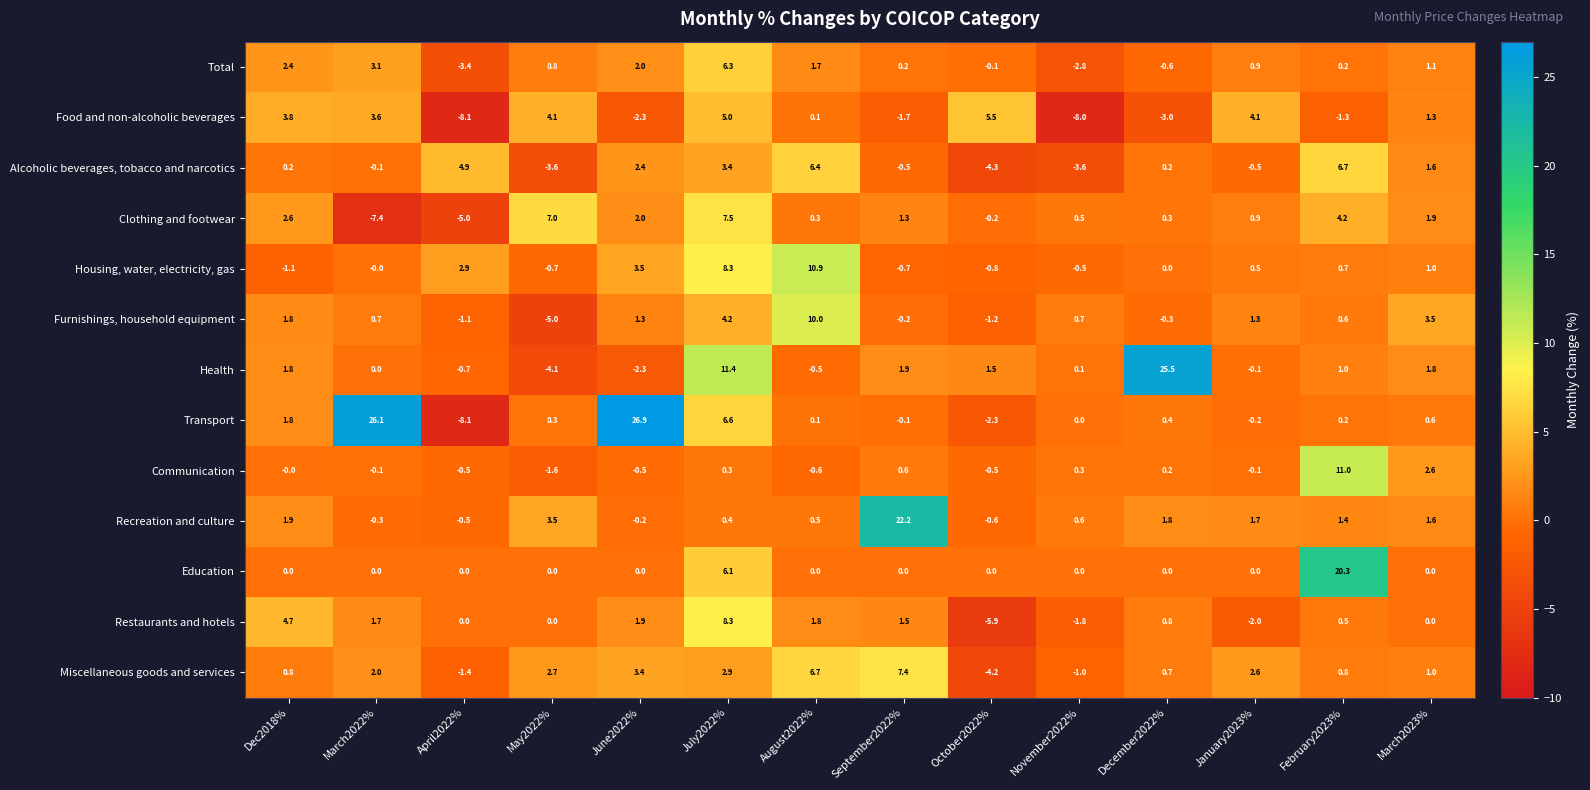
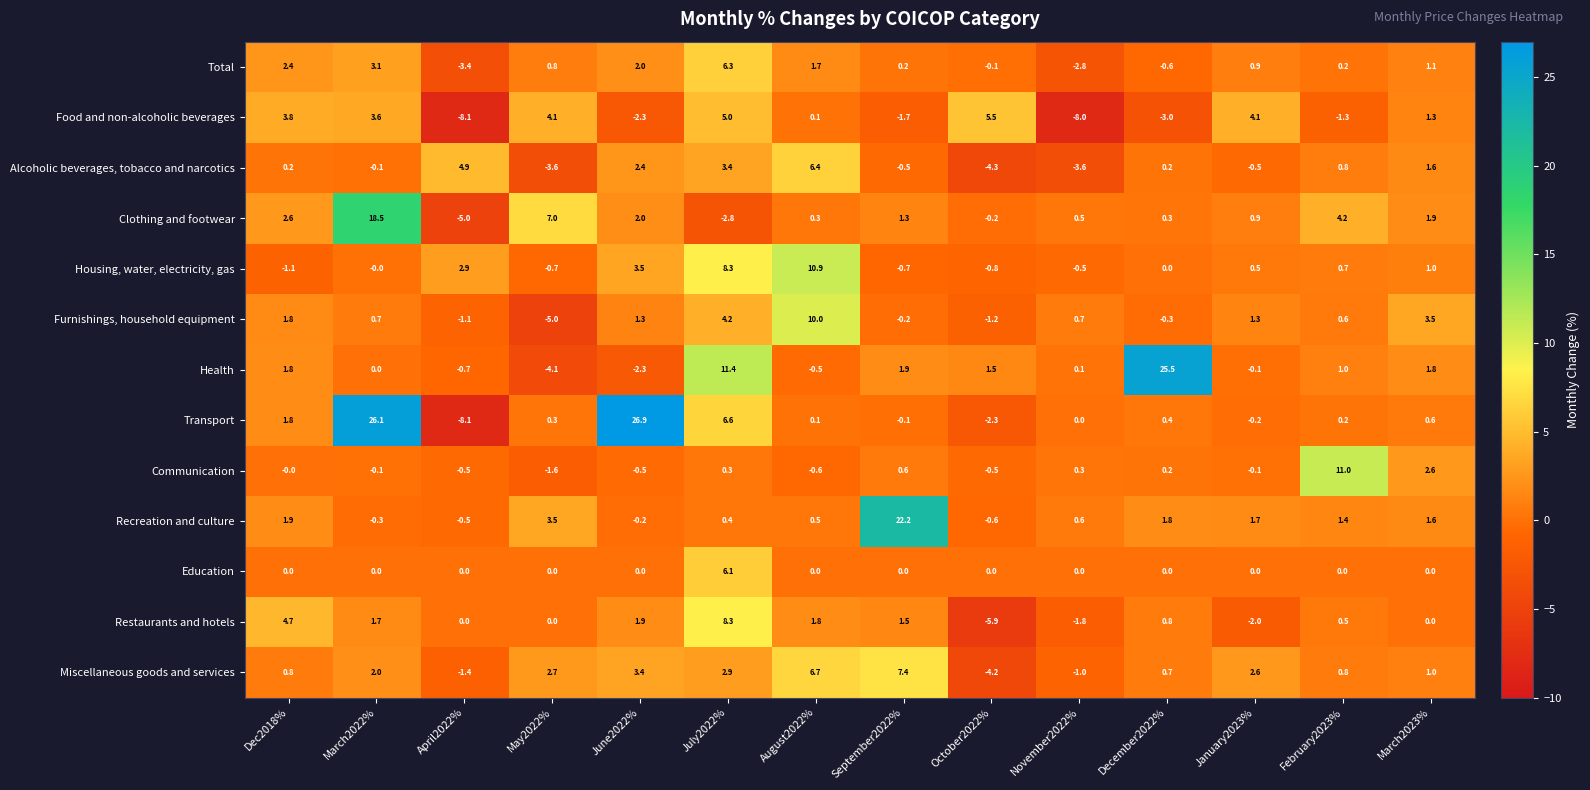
  {
    "Total": {
      "Dec2018%": 2.4,
      "March2022%": 3.1,
      "April2022%": -3.4,
      "May2022%": 0.8,
      "June2022%": 2.0,
      "July2022%": 6.3,
      "August2022%": 1.7,
      "September2022%": 0.2,
      "October2022%": -0.1,
      "November2022%": -2.8,
      "December2022%": -0.6,
      "January2023%": 0.9,
      "February2023%": 0.2,
      "March2023%": 1.1
    },
    "Food and non-alcoholic beverages": {
      "Dec2018%": 3.8,
      "March2022%": 3.6,
      "April2022%": -8.1,
      "May2022%": 4.1,
      "June2022%": -2.3,
      "July2022%": 5.0,
      "August2022%": 0.1,
      "September2022%": -1.7,
      "October2022%": 5.5,
      "November2022%": -8.0,
      "December2022%": -3.0,
      "January2023%": 4.1,
      "February2023%": -1.3,
      "March2023%": 1.3
    },
    "Alcoholic beverages, tobacco and narcotics": {
      "Dec2018%": 0.2,
      "March2022%": -0.1,
      "April2022%": 4.9,
      "May2022%": -3.6,
      "June2022%": 2.4,
      "July2022%": 3.4,
      "August2022%": 6.4,
      "September2022%": -0.5,
      "October2022%": -4.3,
      "November2022%": -3.6,
      "December2022%": 0.2,
      "January2023%": -0.5,
-     "February2023%": 6.7,
+     "February2023%": 0.8,
      "March2023%": 1.6
    },
    "Clothing and footwear": {
      "Dec2018%": 2.6,
-     "March2022%": -7.4,
+     "March2022%": 18.5,
      "April2022%": -5.0,
      "May2022%": 7.0,
      "June2022%": 2.0,
-     "July2022%": 7.5,
+     "July2022%": -2.8,
      "August2022%": 0.3,
      "September2022%": 1.3,
      "October2022%": -0.2,
      "November2022%": 0.5,
      "December2022%": 0.3,
      "January2023%": 0.9,
      "February2023%": 4.2,
      "March2023%": 1.9
    },
    "Housing, water, electricity, gas": {
      "Dec2018%": -1.1,
      "March2022%": -0.0,
      "April2022%": 2.9,
      "May2022%": -0.7,
      "June2022%": 3.5,
      "July2022%": 8.3,
      "August2022%": 10.9,
      "September2022%": -0.7,
      "October2022%": -0.8,
      "November2022%": -0.5,
      "December2022%": 0.0,
      "January2023%": 0.5,
      "February2023%": 0.7,
      "March2023%": 1.0
    },
    "Furnishings, household equipment": {
      "Dec2018%": 1.8,
      "March2022%": 0.7,
      "April2022%": -1.1,
      "May2022%": -5.0,
      "June2022%": 1.3,
      "July2022%": 4.2,
      "August2022%": 10.0,
      "September2022%": -0.2,
      "October2022%": -1.2,
      "November2022%": 0.7,
      "December2022%": -0.3,
      "January2023%": 1.3,
      "February2023%": 0.6,
      "March2023%": 3.5
    },
    "Health": {
      "Dec2018%": 1.8,
      "March2022%": 0.0,
      "April2022%": -0.7,
      "May2022%": -4.1,
      "June2022%": -2.3,
      "July2022%": 11.4,
      "August2022%": -0.5,
      "September2022%": 1.9,
      "October2022%": 1.5,
      "November2022%": 0.1,
      "December2022%": 25.5,
      "January2023%": -0.1,
      "February2023%": 1.0,
      "March2023%": 1.8
    },
    "Transport": {
      "Dec2018%": 1.8,
      "March2022%": 26.1,
      "April2022%": -8.1,
      "May2022%": 0.3,
      "June2022%": 26.9,
      "July2022%": 6.6,
      "August2022%": 0.1,
      "September2022%": -0.1,
      "October2022%": -2.3,
      "November2022%": 0.0,
      "December2022%": 0.4,
      "January2023%": -0.2,
      "February2023%": 0.2,
      "March2023%": 0.6
    },
    "Communication": {
      "Dec2018%": -0.0,
      "March2022%": -0.1,
      "April2022%": -0.5,
      "May2022%": -1.6,
      "June2022%": -0.5,
      "July2022%": 0.3,
      "August2022%": -0.6,
      "September2022%": 0.6,
      "October2022%": -0.5,
      "November2022%": 0.3,
      "December2022%": 0.2,
      "January2023%": -0.1,
      "February2023%": 11.0,
      "March2023%": 2.6
    },
    "Recreation and culture": {
      "Dec2018%": 1.9,
      "March2022%": -0.3,
      "April2022%": -0.5,
      "May2022%": 3.5,
      "June2022%": -0.2,
      "July2022%": 0.4,
      "August2022%": 0.5,
      "September2022%": 22.2,
      "October2022%": -0.6,
      "November2022%": 0.6,
      "December2022%": 1.8,
      "January2023%": 1.7,
      "February2023%": 1.4,
      "March2023%": 1.6
    },
    "Education": {
      "Dec2018%": 0.0,
      "March2022%": 0.0,
      "April2022%": 0.0,
      "May2022%": 0.0,
      "June2022%": 0.0,
      "July2022%": 6.1,
      "August2022%": 0.0,
      "September2022%": 0.0,
      "October2022%": 0.0,
      "November2022%": 0.0,
      "December2022%": 0.0,
      "January2023%": 0.0,
-     "February2023%": 20.3,
+     "February2023%": 0.0,
      "March2023%": 0.0
    },
    "Restaurants and hotels": {
      "Dec2018%": 4.7,
      "March2022%": 1.7,
      "April2022%": 0.0,
      "May2022%": 0.0,
      "June2022%": 1.9,
      "July2022%": 8.3,
      "August2022%": 1.8,
      "September2022%": 1.5,
      "October2022%": -5.9,
      "November2022%": -1.8,
      "December2022%": 0.8,
      "January2023%": -2.0,
      "February2023%": 0.5,
      "March2023%": 0.0
    },
    "Miscellaneous goods and services": {
      "Dec2018%": 0.8,
      "March2022%": 2.0,
      "April2022%": -1.4,
      "May2022%": 2.7,
      "June2022%": 3.4,
      "July2022%": 2.9,
      "August2022%": 6.7,
      "September2022%": 7.4,
      "October2022%": -4.2,
      "November2022%": -1.0,
      "December2022%": 0.7,
      "January2023%": 2.6,
      "February2023%": 0.8,
      "March2023%": 1.0
    }
  }
